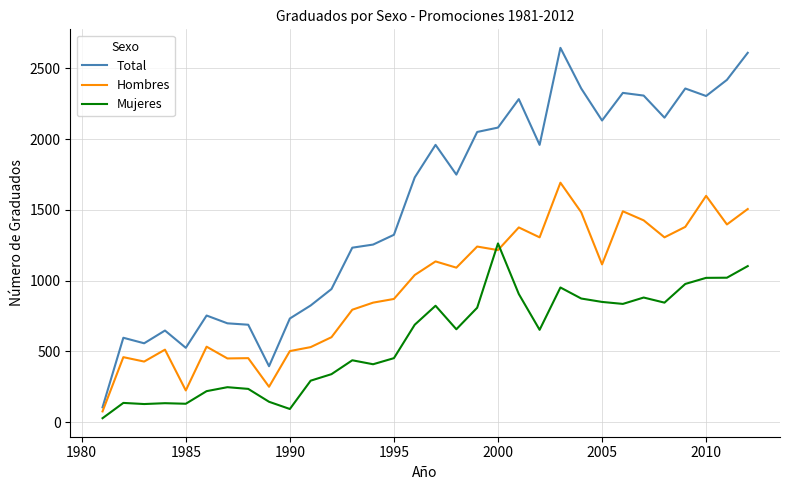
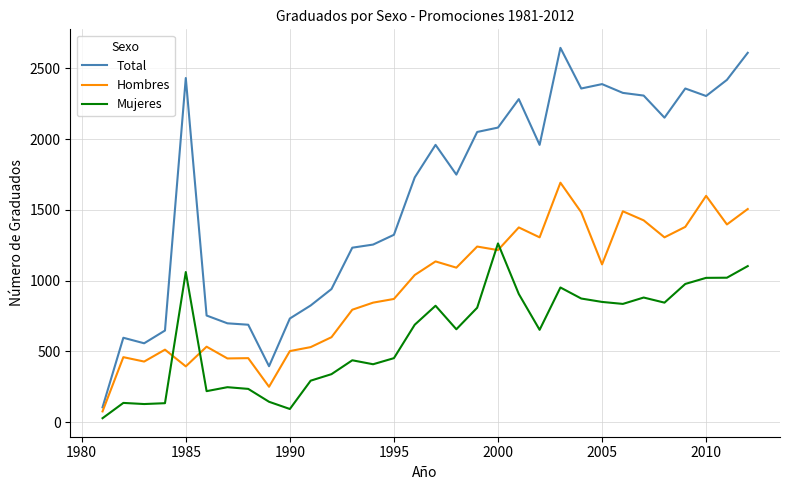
  {
    "Total": {
-     "1985": 530,
+     "1985": 2430,
      "1990": 730,
      "1995": 1320,
      "2000": 2080,
-     "2005": 2130,
+     "2005": 2390,
      "2010": 2300
    },
    "Hombres": {
-     "1985": 230,
+     "1985": 400,
      "1990": 500,
      "1995": 870,
      "2000": 1220,
      "2005": 1120,
      "2010": 1600
    },
    "Mujeres": {
-     "1985": 130,
+     "1985": 1060,
      "1990": 90,
      "1995": 450,
      "2000": 1260,
      "2005": 850,
      "2010": 1020
    }
  }
